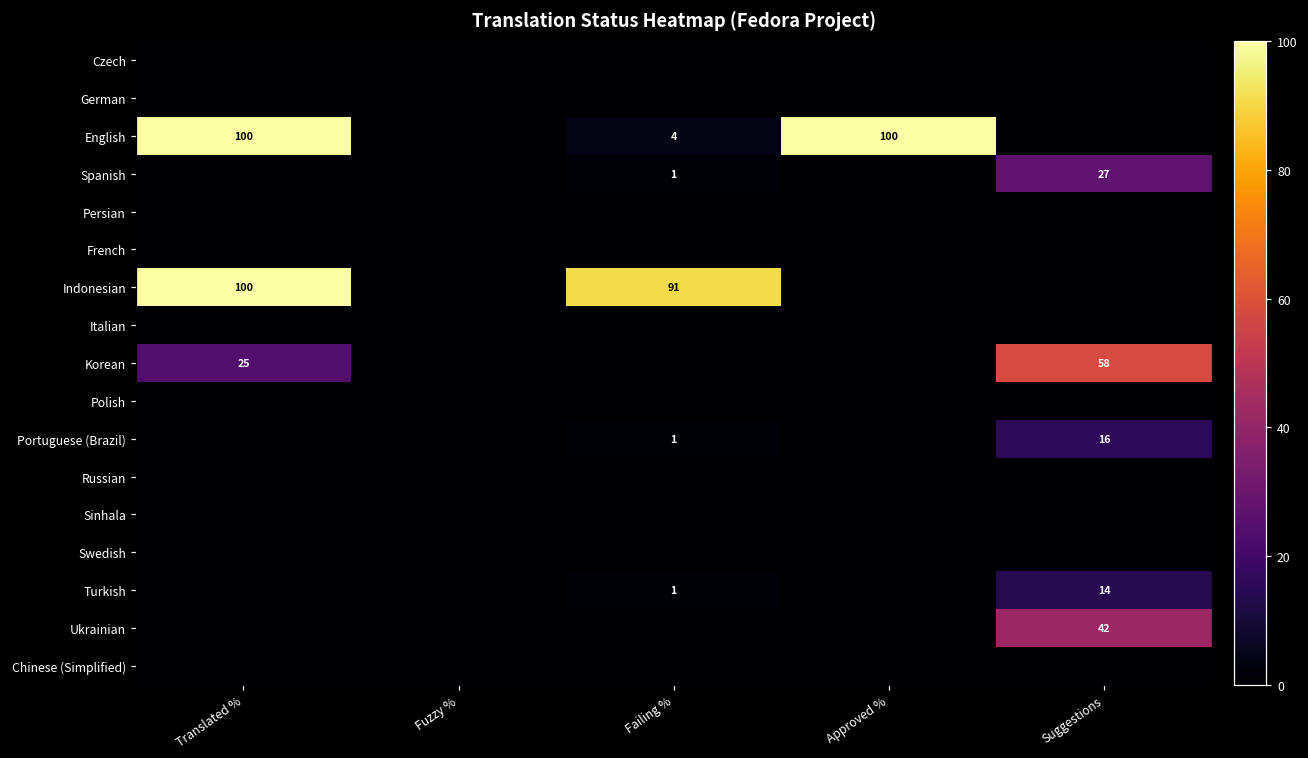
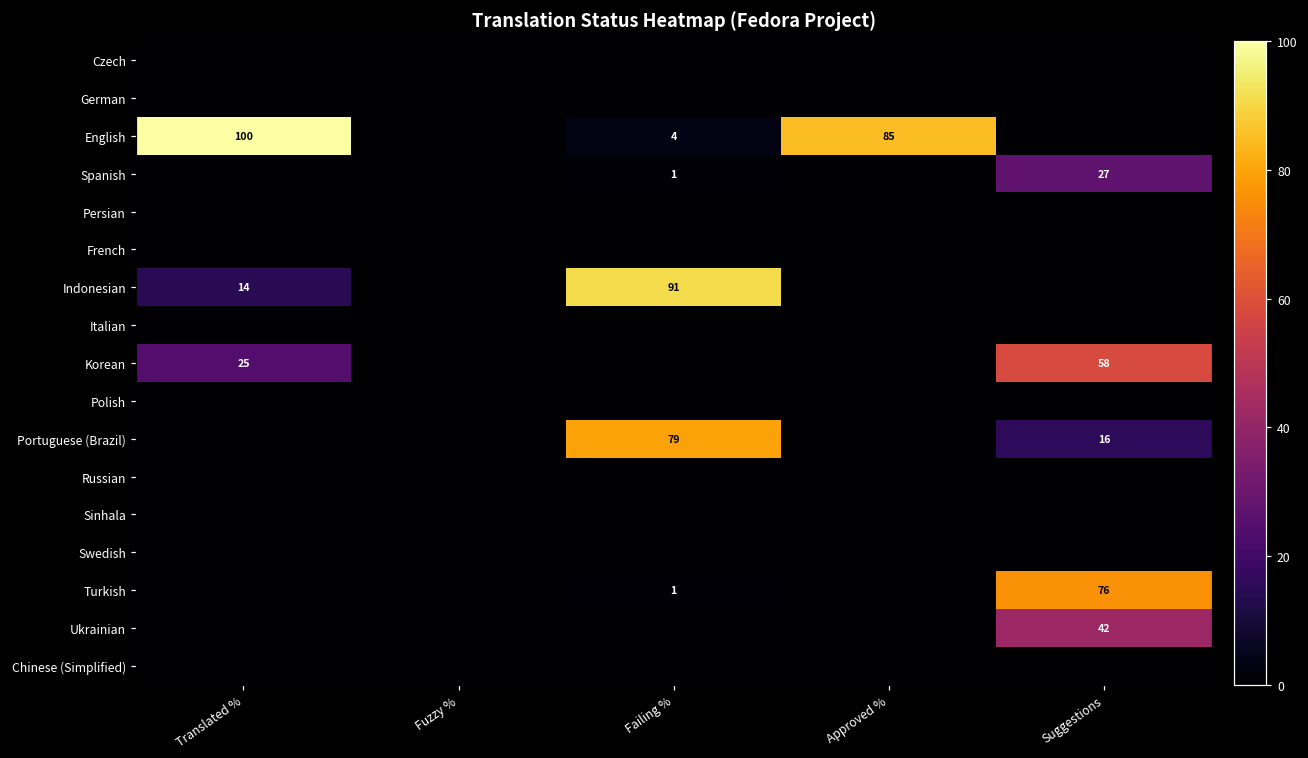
  {
    "English": {
      "Translated %": 100,
      "Failing %": 4,
-     "Approved %": 100
+     "Approved %": 85
    },
    "Spanish": {
      "Failing %": 1,
      "Suggestions": 27
    },
    "Indonesian": {
-     "Translated %": 100,
+     "Translated %": 14,
      "Failing %": 91
    },
    "Korean": {
      "Translated %": 25,
      "Suggestions": 58
    },
    "Portuguese (Brazil)": {
-     "Failing %": 1,
+     "Failing %": 79,
      "Suggestions": 16
    },
    "Turkish": {
      "Failing %": 1,
-     "Suggestions": 14
+     "Suggestions": 76
    },
    "Ukrainian": {
      "Suggestions": 42
    }
  }
